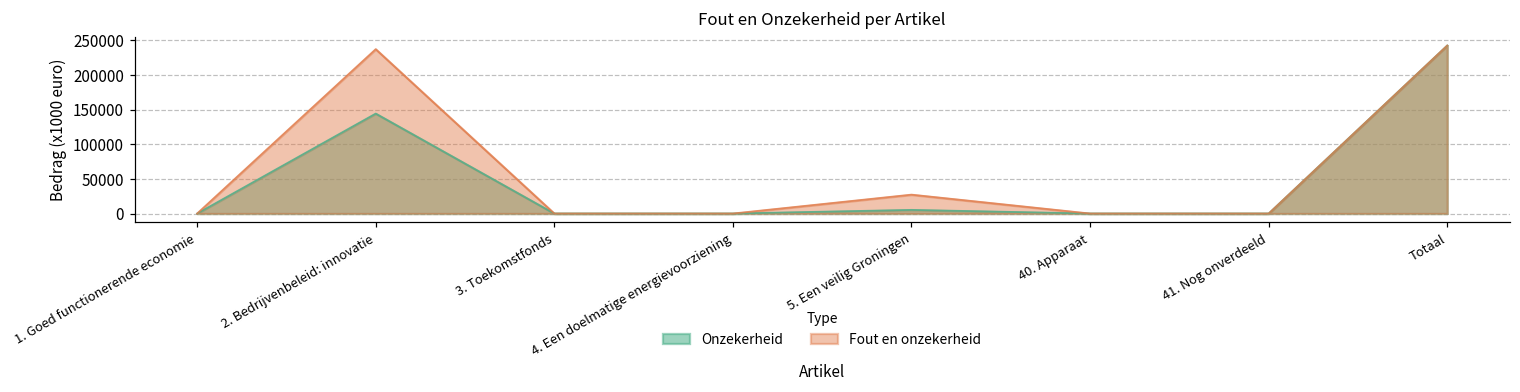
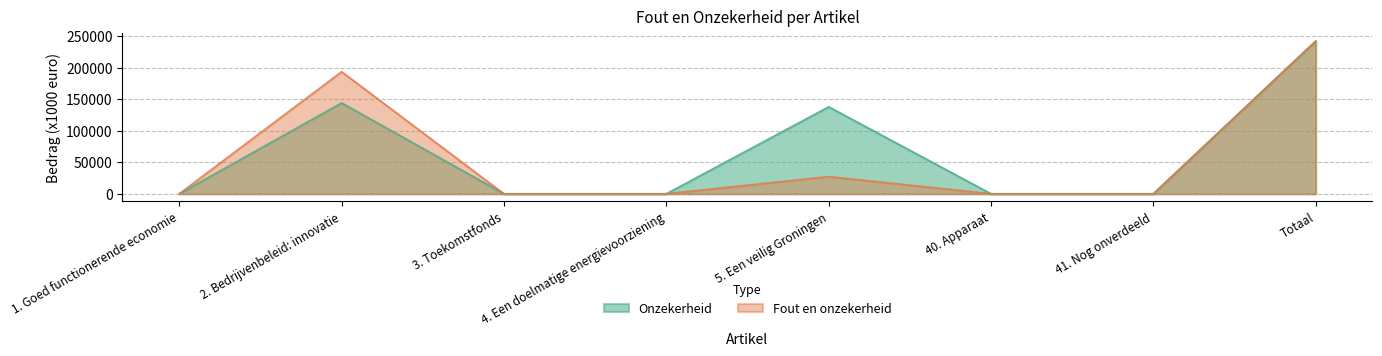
  {
    "Onzekerheid": {
      "2. Bedrijvenbeleid: innovatie": 140000,
-     "5. Een veilig Groningen": 10000
+     "5. Een veilig Groningen": 140000
    },
    "Fout en onzekerheid": {
-     "2. Bedrijvenbeleid: innovatie": 240000,
+     "2. Bedrijvenbeleid: innovatie": 190000,
      "5. Een veilig Groningen": 30000
    }
  }
